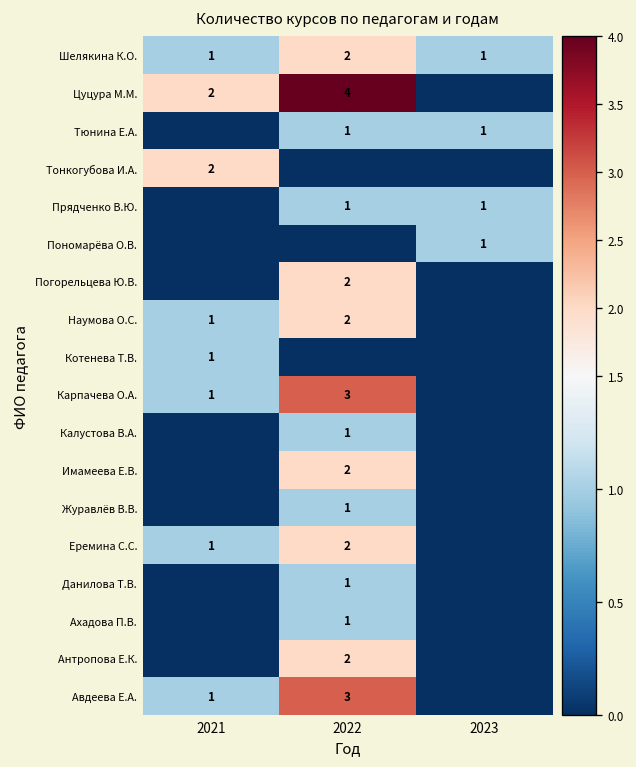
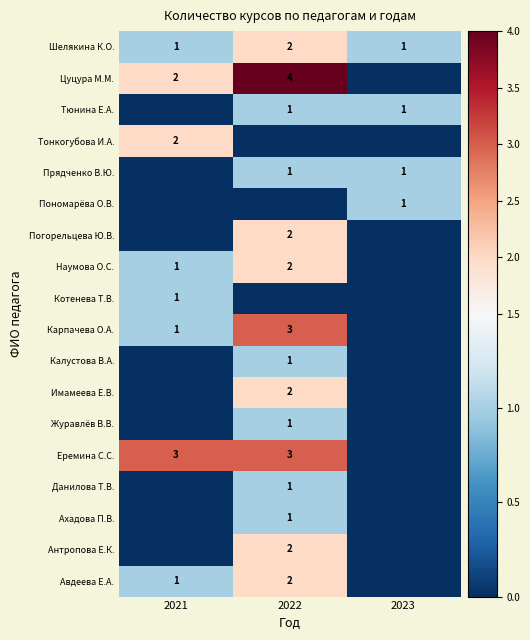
  {
    "Шелякина К.О.": {
      "2021": 1,
      "2022": 2,
      "2023": 1
    },
    "Цуцура М.М.": {
      "2021": 2,
      "2022": 4
    },
    "Тюнина Е.А.": {
      "2022": 1,
      "2023": 1
    },
    "Тонкогубова И.А.": {
      "2021": 2
    },
    "Прядченко В.Ю.": {
      "2022": 1,
      "2023": 1
    },
    "Пономарёва О.В.": {
      "2023": 1
    },
    "Погорельцева Ю.В.": {
      "2022": 2
    },
    "Наумова О.С.": {
      "2021": 1,
      "2022": 2
    },
    "Котенева Т.В.": {
      "2021": 1
    },
    "Карпачева О.А.": {
      "2021": 1,
      "2022": 3
    },
    "Калустова В.А.": {
      "2022": 1
    },
    "Имамеева Е.В.": {
      "2022": 2
    },
    "Журавлёв В.В.": {
      "2022": 1
    },
    "Еремина С.С.": {
-     "2021": 1,
-     "2022": 2
+     "2021": 3,
+     "2022": 3
    },
    "Данилова Т.В.": {
      "2022": 1
    },
    "Ахадова П.В.": {
      "2022": 1
    },
    "Антропова Е.К.": {
      "2022": 2
    },
    "Авдеева Е.А.": {
      "2021": 1,
-     "2022": 3
+     "2022": 2
    }
  }
